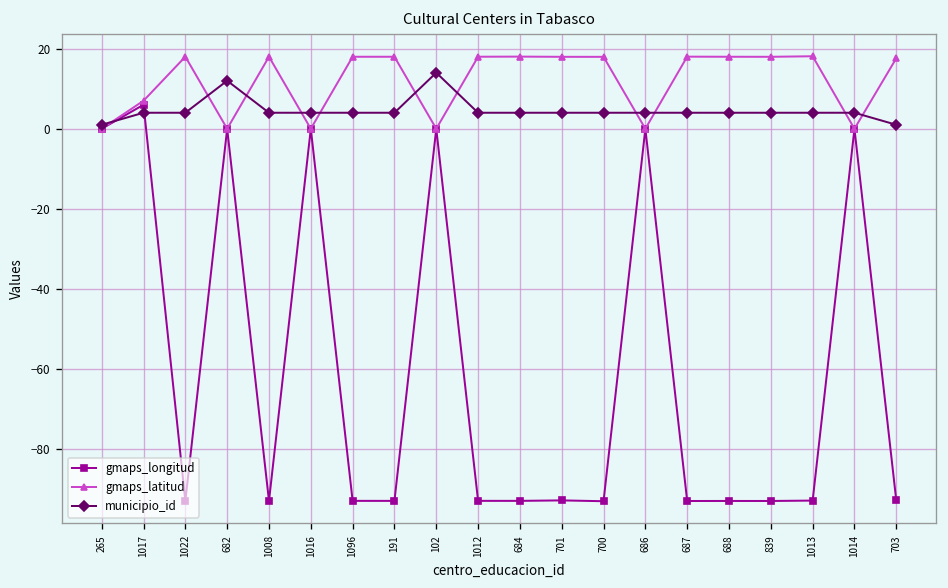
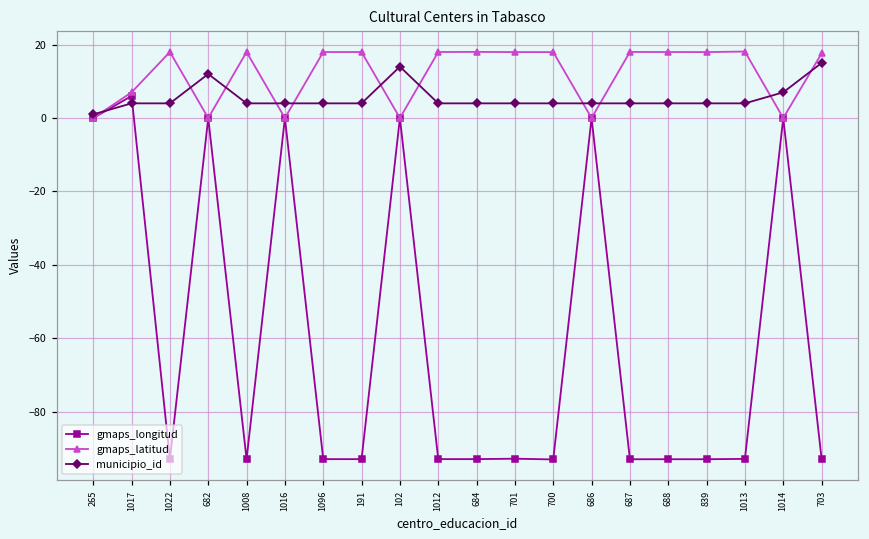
  {
    "gmaps_longitud": {
      "1017": 6,
      "1008": -93,
      "1096": -93,
      "191": -93,
      "1012": -93,
      "684": -93,
      "701": -93,
      "700": -93,
      "687": -93,
      "688": -93,
      "839": -93,
      "1013": -93,
      "703": -93
    },
    "gmaps_latitud": {
      "1017": 7,
      "1022": 18,
      "1008": 18,
      "1096": 18,
      "191": 18,
      "1012": 18,
      "684": 18,
      "701": 18,
      "700": 18,
      "687": 18,
      "688": 18,
      "839": 18,
      "1013": 18,
      "703": 18
    },
    "municipio_id": {
      "265": 1,
      "1017": 4,
      "1022": 4,
      "682": 12,
      "1008": 4,
      "1016": 4,
      "1096": 4,
      "191": 4,
      "102": 14,
      "1012": 4,
      "684": 4,
      "701": 4,
      "700": 4,
      "686": 4,
      "687": 4,
      "688": 4,
      "839": 4,
      "1013": 4,
-     "1014": 4,
-     "703": 1
+     "1014": 7,
+     "703": 15
    }
  }
